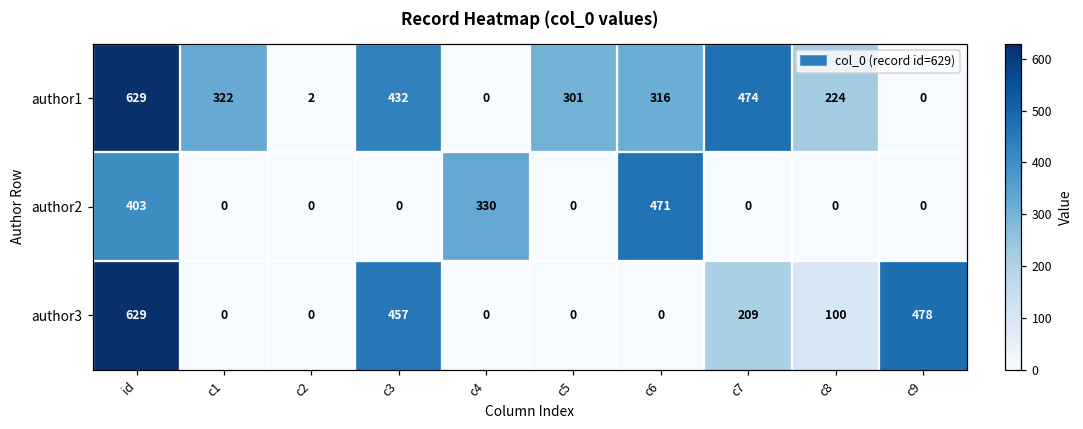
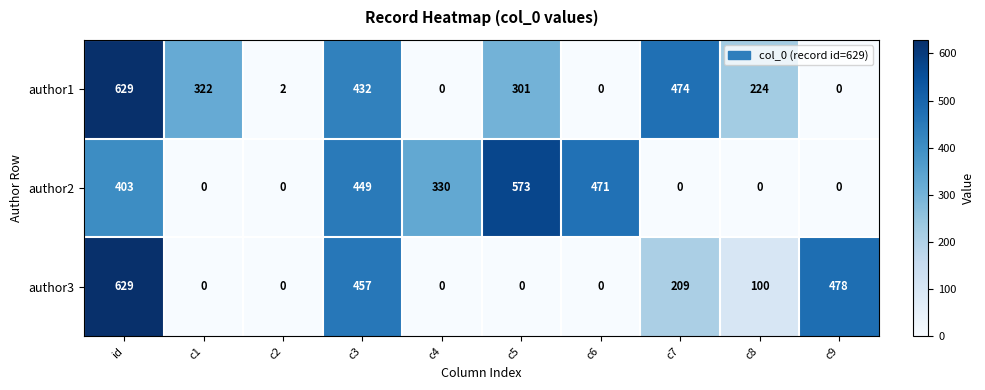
  {
    "author1": {
      "id": 629,
      "c1": 322,
      "c2": 2,
      "c3": 432,
      "c4": 0,
      "c5": 301,
-     "c6": 316,
+     "c6": 0,
      "c7": 474,
      "c8": 224,
      "c9": 0
    },
    "author2": {
      "id": 403,
      "c1": 0,
      "c2": 0,
-     "c3": 0,
+     "c3": 449,
      "c4": 330,
-     "c5": 0,
+     "c5": 573,
      "c6": 471,
      "c7": 0,
      "c8": 0,
      "c9": 0
    },
    "author3": {
      "id": 629,
      "c1": 0,
      "c2": 0,
      "c3": 457,
      "c4": 0,
      "c5": 0,
      "c6": 0,
      "c7": 209,
      "c8": 100,
      "c9": 478
    }
  }
